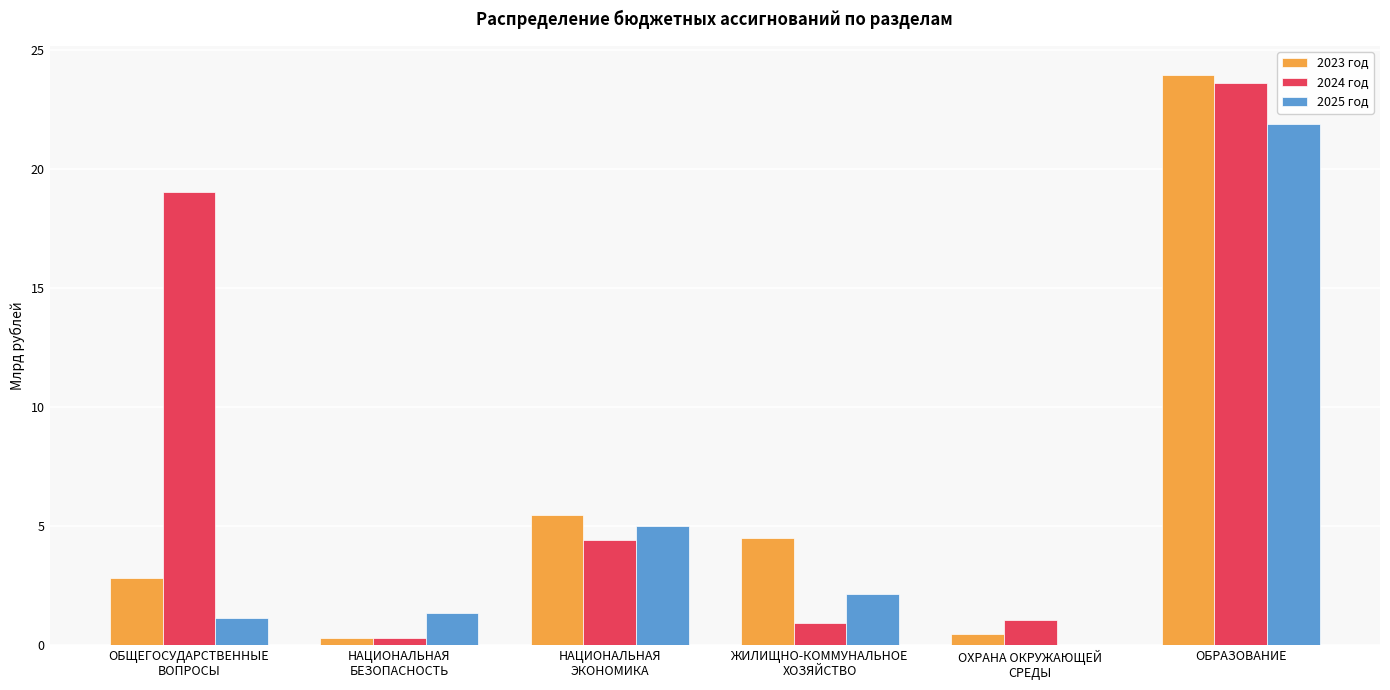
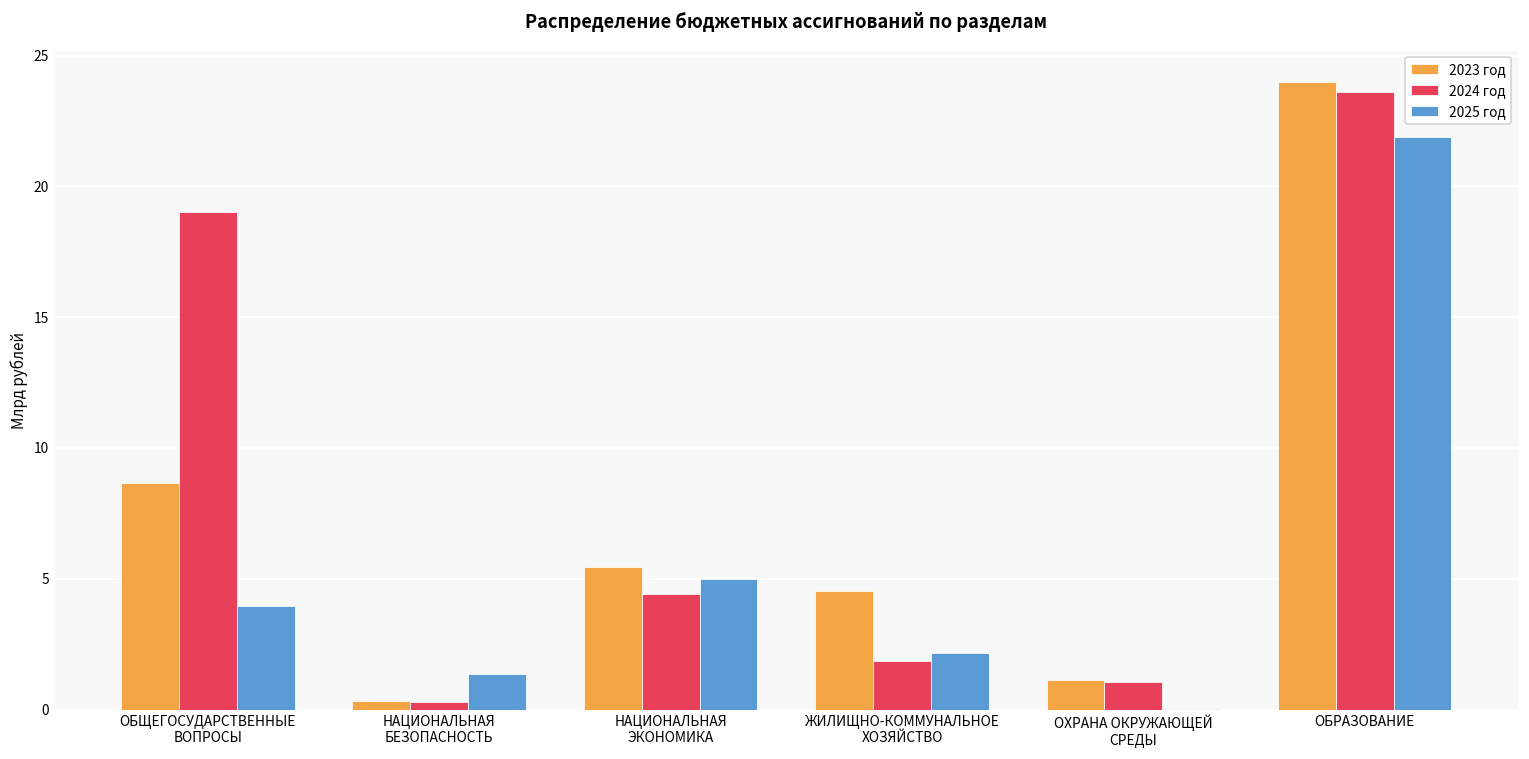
  {
    "2023 год": {
-     "ОБЩЕГОСУДАРСТВЕННЫЕ ВОПРОСЫ": 2.8,
+     "ОБЩЕГОСУДАРСТВЕННЫЕ ВОПРОСЫ": 8.6,
      "НАЦИОНАЛЬНАЯ БЕЗОПАСНОСТЬ": 0.3,
      "НАЦИОНАЛЬНАЯ ЭКОНОМИКА": 5.5,
      "ЖИЛИЩНО-КОММУНАЛЬНОЕ ХОЗЯЙСТВО": 4.5,
-     "ОХРАНА ОКРУЖАЮЩЕЙ СРЕДЫ": 0.5,
+     "ОХРАНА ОКРУЖАЮЩЕЙ СРЕДЫ": 1.1,
      "ОБРАЗОВАНИЕ": 24.0
    },
    "2024 год": {
      "ОБЩЕГОСУДАРСТВЕННЫЕ ВОПРОСЫ": 19.0,
      "НАЦИОНАЛЬНАЯ БЕЗОПАСНОСТЬ": 0.3,
      "НАЦИОНАЛЬНАЯ ЭКОНОМИКА": 4.4,
-     "ЖИЛИЩНО-КОММУНАЛЬНОЕ ХОЗЯЙСТВО": 0.9,
+     "ЖИЛИЩНО-КОММУНАЛЬНОЕ ХОЗЯЙСТВО": 1.9,
      "ОХРАНА ОКРУЖАЮЩЕЙ СРЕДЫ": 1.1,
      "ОБРАЗОВАНИЕ": 23.6
    },
    "2025 год": {
-     "ОБЩЕГОСУДАРСТВЕННЫЕ ВОПРОСЫ": 1.1,
+     "ОБЩЕГОСУДАРСТВЕННЫЕ ВОПРОСЫ": 4.0,
      "НАЦИОНАЛЬНАЯ БЕЗОПАСНОСТЬ": 1.4,
      "НАЦИОНАЛЬНАЯ ЭКОНОМИКА": 5.0,
      "ЖИЛИЩНО-КОММУНАЛЬНОЕ ХОЗЯЙСТВО": 2.2,
      "ОБРАЗОВАНИЕ": 21.9
    }
  }
